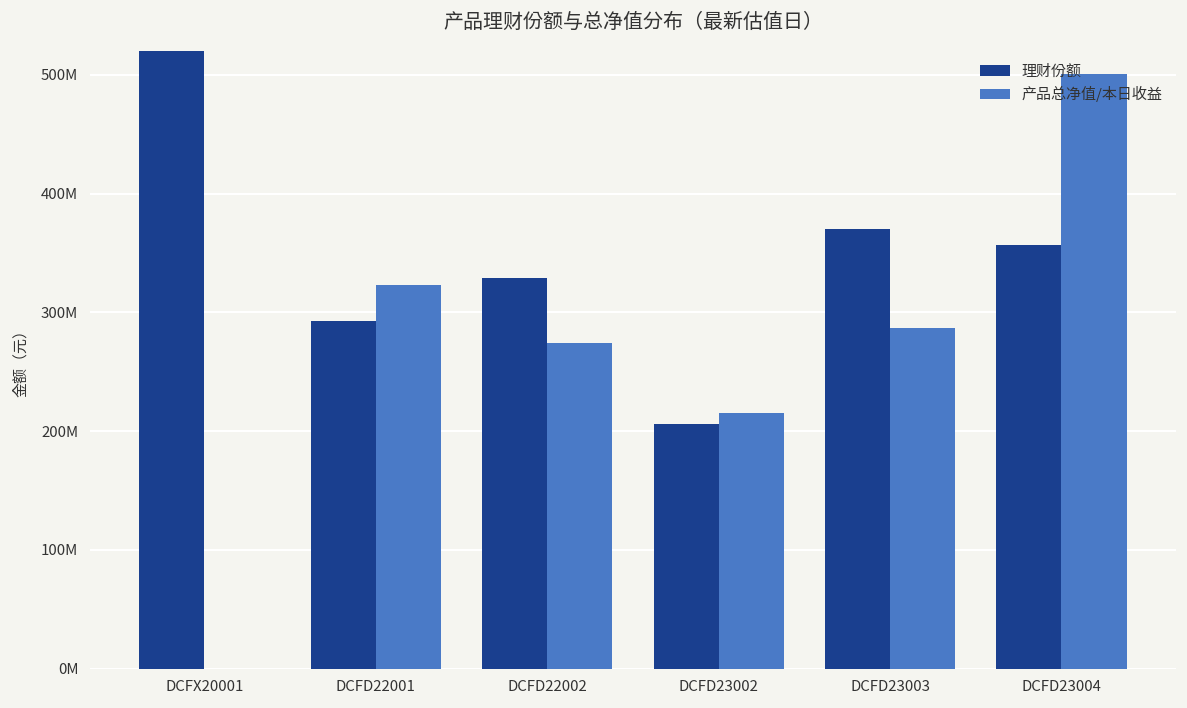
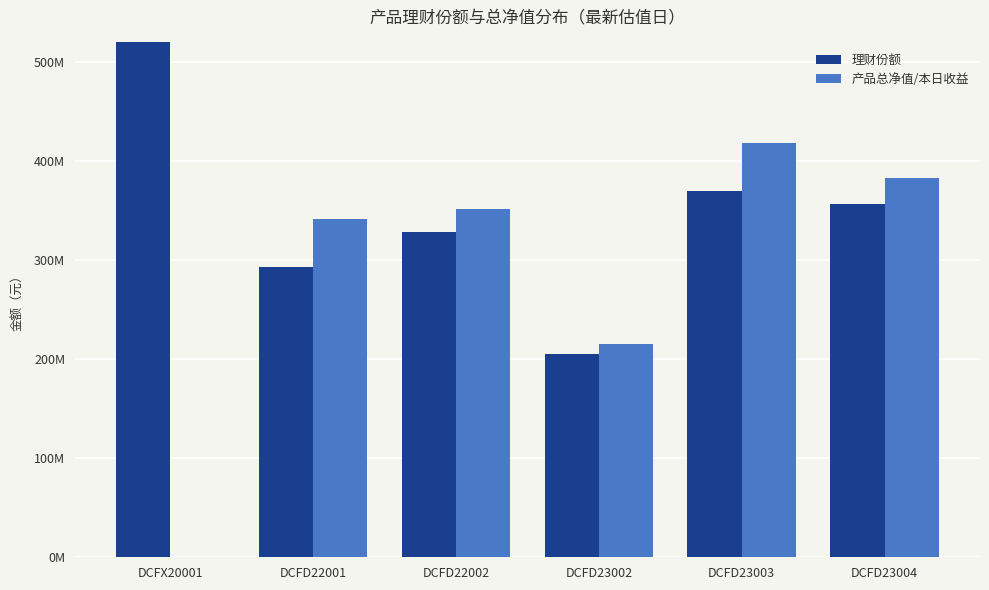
  {
    "理财份额": {
      "DCFD22001": 290000000,
      "DCFD22002": 330000000,
      "DCFD23002": 210000000,
      "DCFD23003": 370000000,
      "DCFD23004": 360000000
    },
    "产品总净值/本日收益": {
-     "DCFD22001": 320000000,
-     "DCFD22002": 270000000,
+     "DCFD22001": 340000000,
+     "DCFD22002": 350000000,
      "DCFD23002": 220000000,
-     "DCFD23003": 290000000,
-     "DCFD23004": 500000000
+     "DCFD23003": 420000000,
+     "DCFD23004": 380000000
    }
  }
